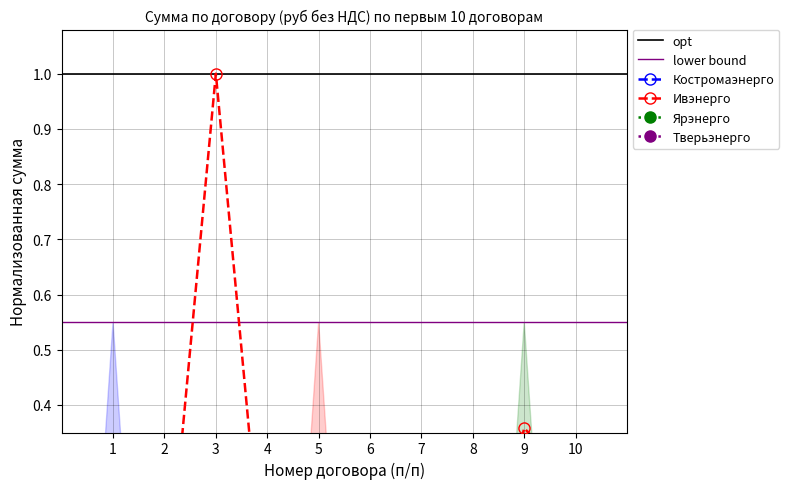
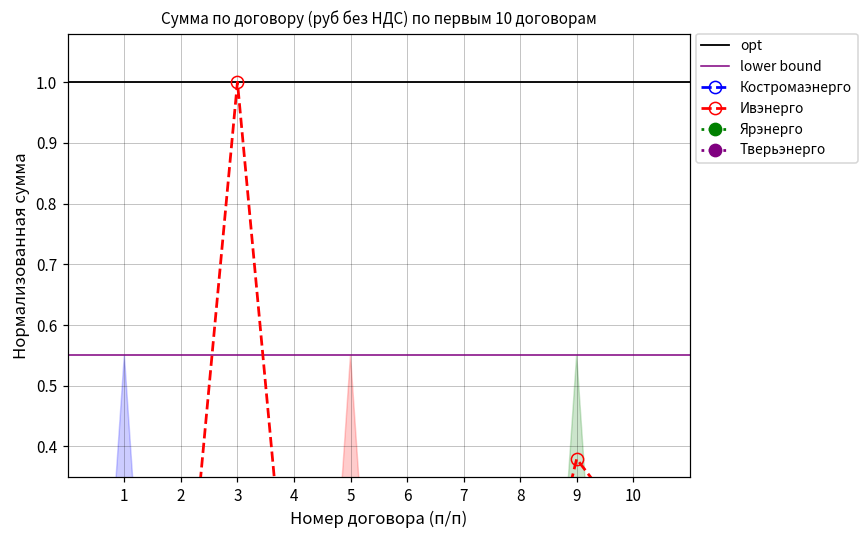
  {
    "Ивэнерго": {
      "3": 1.00,
-     "9": 0.36
+     "9": 0.38
    }
  }
